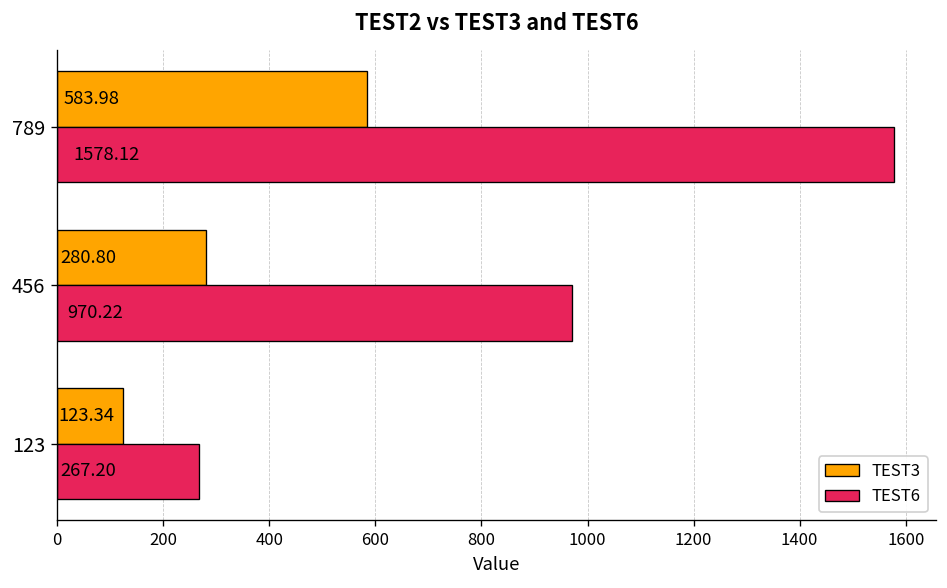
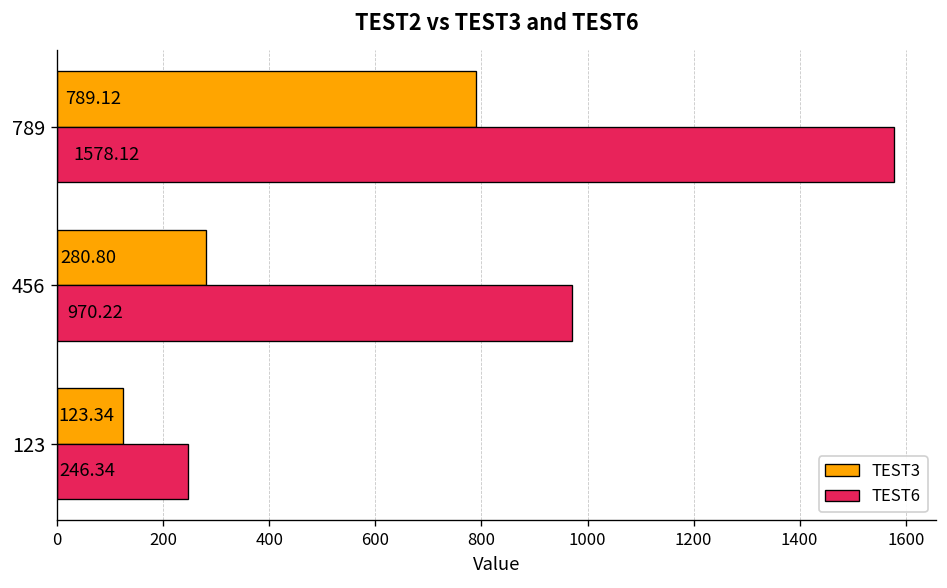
  {
    "TEST3": {
-     "789": 583.98,
+     "789": 789.12,
      "456": 280.80,
      "123": 123.34
    },
    "TEST6": {
      "789": 1578.12,
      "456": 970.22,
-     "123": 267.20
+     "123": 246.34
    }
  }
